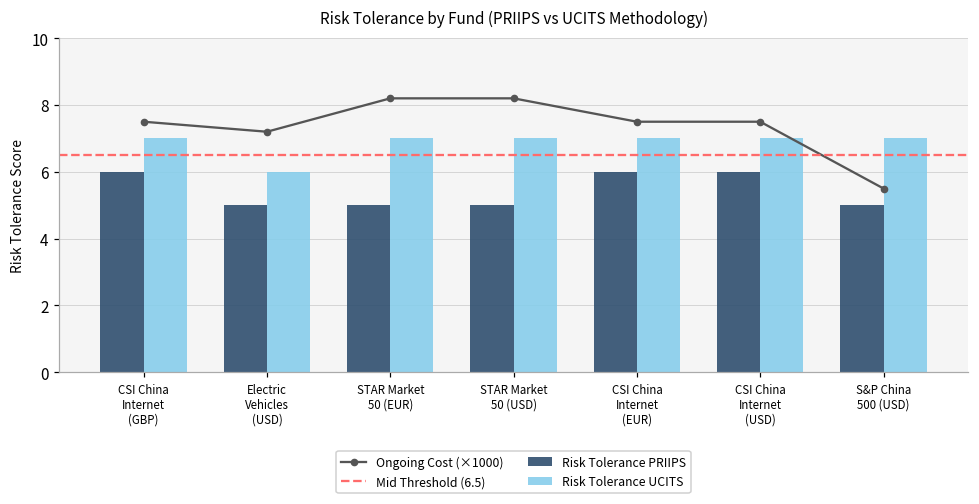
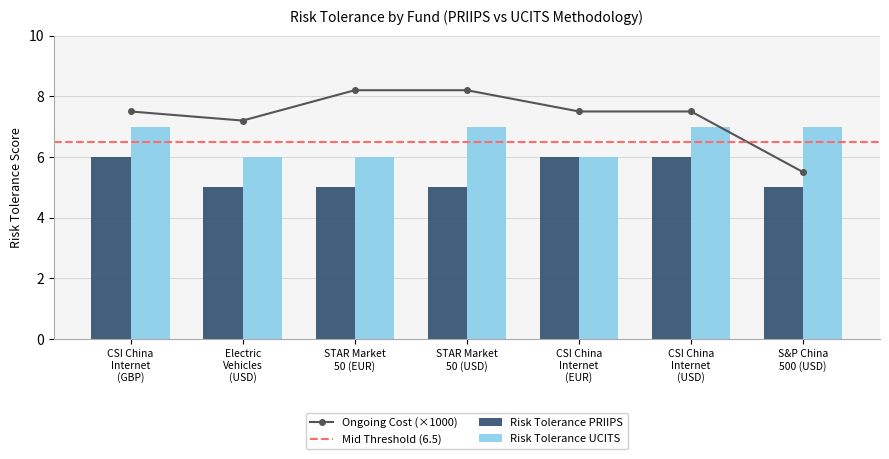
  {
    "Risk Tolerance UCITS": {
      "CSI China Internet (GBP)": 7,
      "Electric Vehicles (USD)": 6,
-     "STAR Market 50 (EUR)": 7,
+     "STAR Market 50 (EUR)": 6,
      "STAR Market 50 (USD)": 7,
-     "CSI China Internet (EUR)": 7,
+     "CSI China Internet (EUR)": 6,
      "CSI China Internet (USD)": 7,
      "S&P China 500 (USD)": 7
    }
  }
